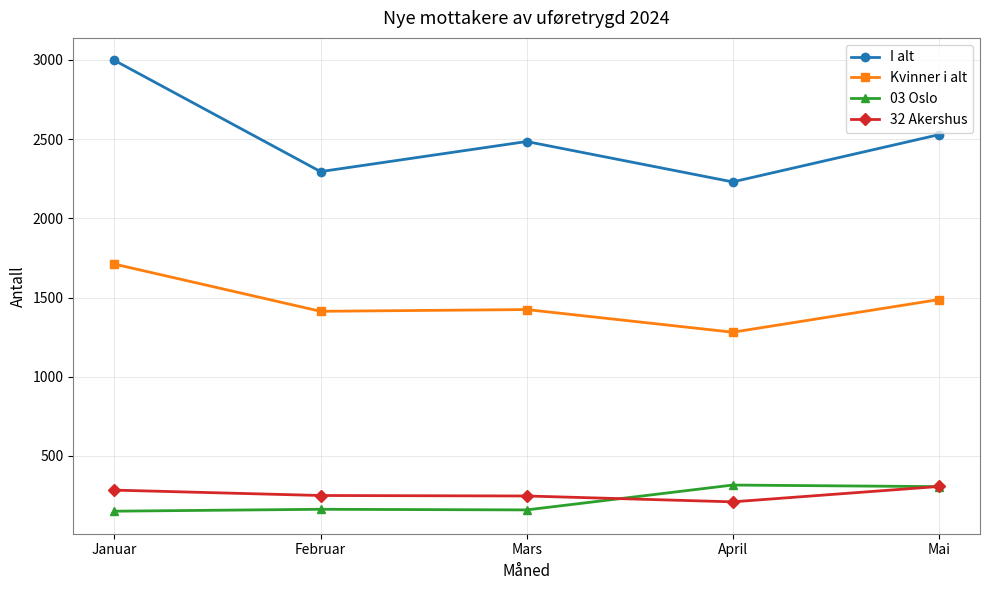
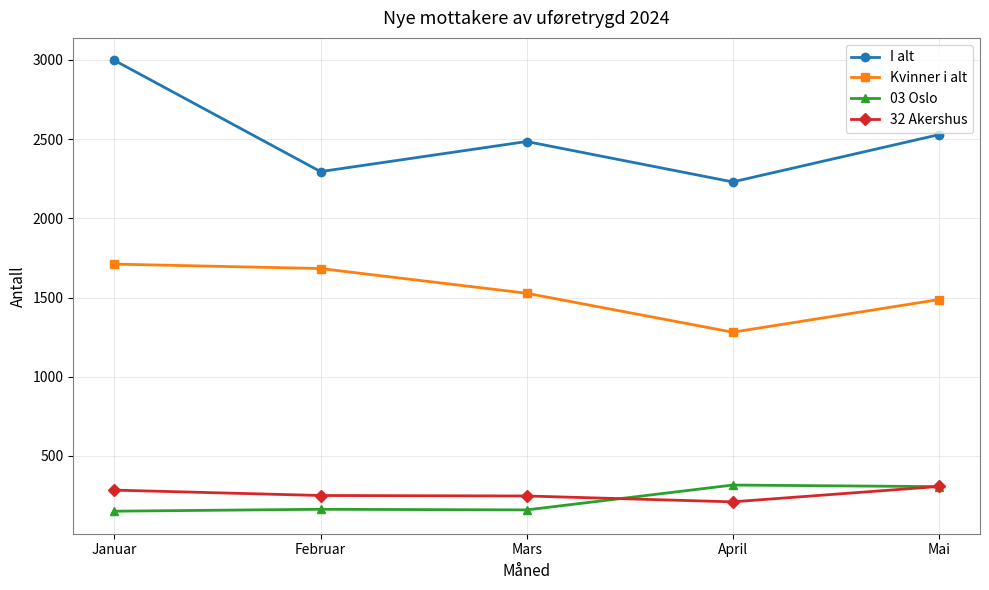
  {
    "I alt": {
      "Januar": 3000,
      "Februar": 2300,
      "Mars": 2490,
      "April": 2230,
      "Mai": 2530
    },
    "Kvinner i alt": {
      "Januar": 1710,
-     "Februar": 1410,
-     "Mars": 1420,
+     "Februar": 1680,
+     "Mars": 1530,
      "April": 1280,
      "Mai": 1490
    },
    "03 Oslo": {
      "Januar": 150,
      "Februar": 160,
      "Mars": 160,
      "April": 320
    },
    "32 Akershus": {
      "Januar": 280,
      "Februar": 250,
      "Mars": 250,
      "April": 210
    }
  }
